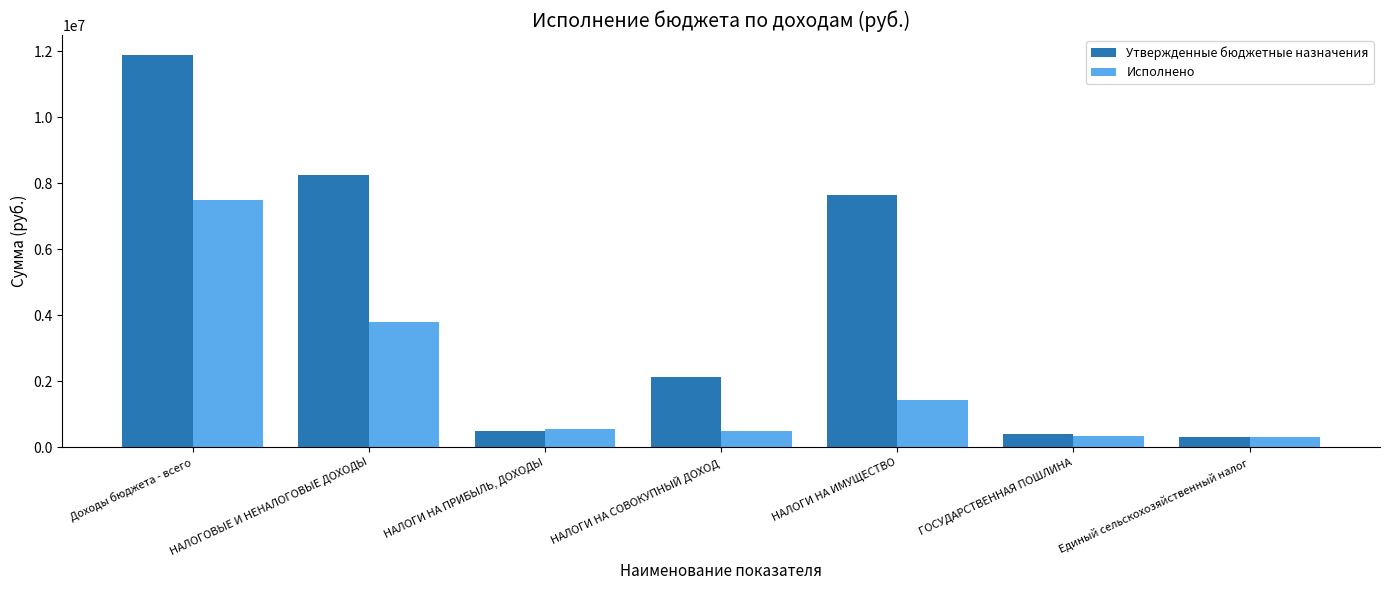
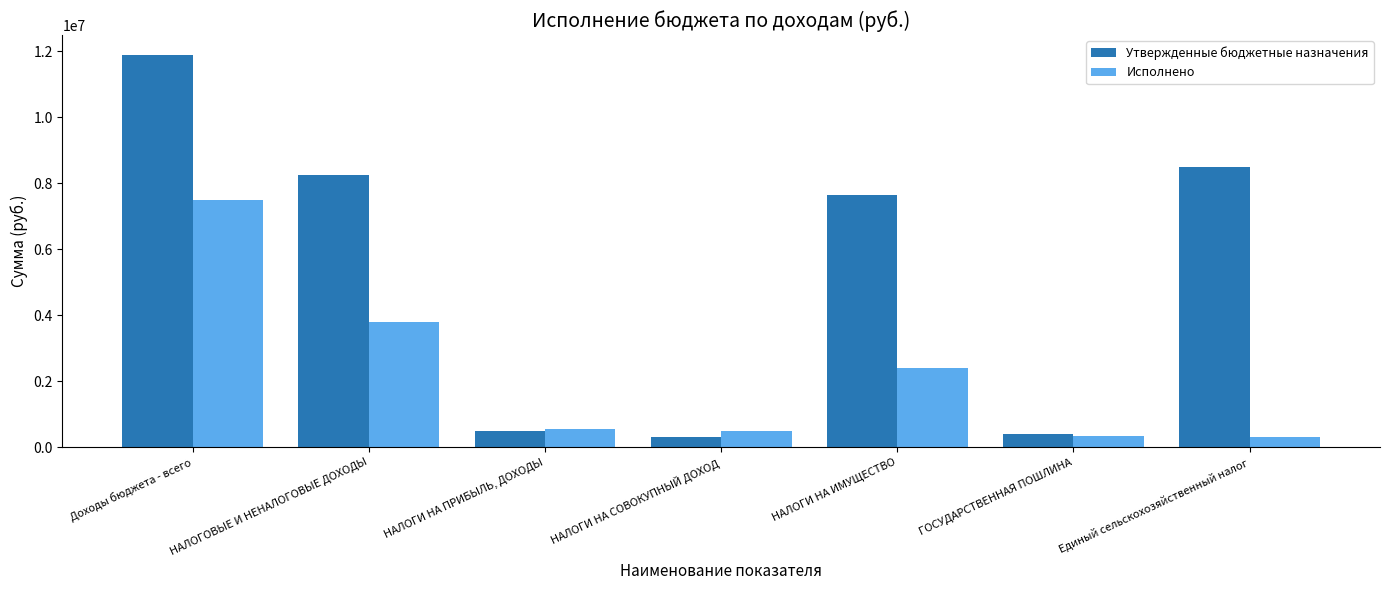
  {
    "Утвержденные бюджетные назначения": {
      "Доходы бюджета - всего": 11900000,
      "НАЛОГОВЫЕ И НЕНАЛОГОВЫЕ ДОХОДЫ": 8300000,
      "НАЛОГИ НА ПРИБЫЛЬ, ДОХОДЫ": 500000,
-     "НАЛОГИ НА СОВОКУПНЫЙ ДОХОД": 2100000,
+     "НАЛОГИ НА СОВОКУПНЫЙ ДОХОД": 300000,
      "НАЛОГИ НА ИМУЩЕСТВО": 7700000,
      "ГОСУДАРСТВЕННАЯ ПОШЛИНА": 400000,
-     "Единый сельскохозяйственный налог": 300000
+     "Единый сельскохозяйственный налог": 8500000
    },
    "Исполнено": {
      "Доходы бюджета - всего": 7500000,
      "НАЛОГОВЫЕ И НЕНАЛОГОВЫЕ ДОХОДЫ": 3800000,
      "НАЛОГИ НА ПРИБЫЛЬ, ДОХОДЫ": 600000,
      "НАЛОГИ НА СОВОКУПНЫЙ ДОХОД": 500000,
-     "НАЛОГИ НА ИМУЩЕСТВО": 1400000,
+     "НАЛОГИ НА ИМУЩЕСТВО": 2400000,
      "ГОСУДАРСТВЕННАЯ ПОШЛИНА": 400000,
      "Единый сельскохозяйственный налог": 300000
    }
  }
